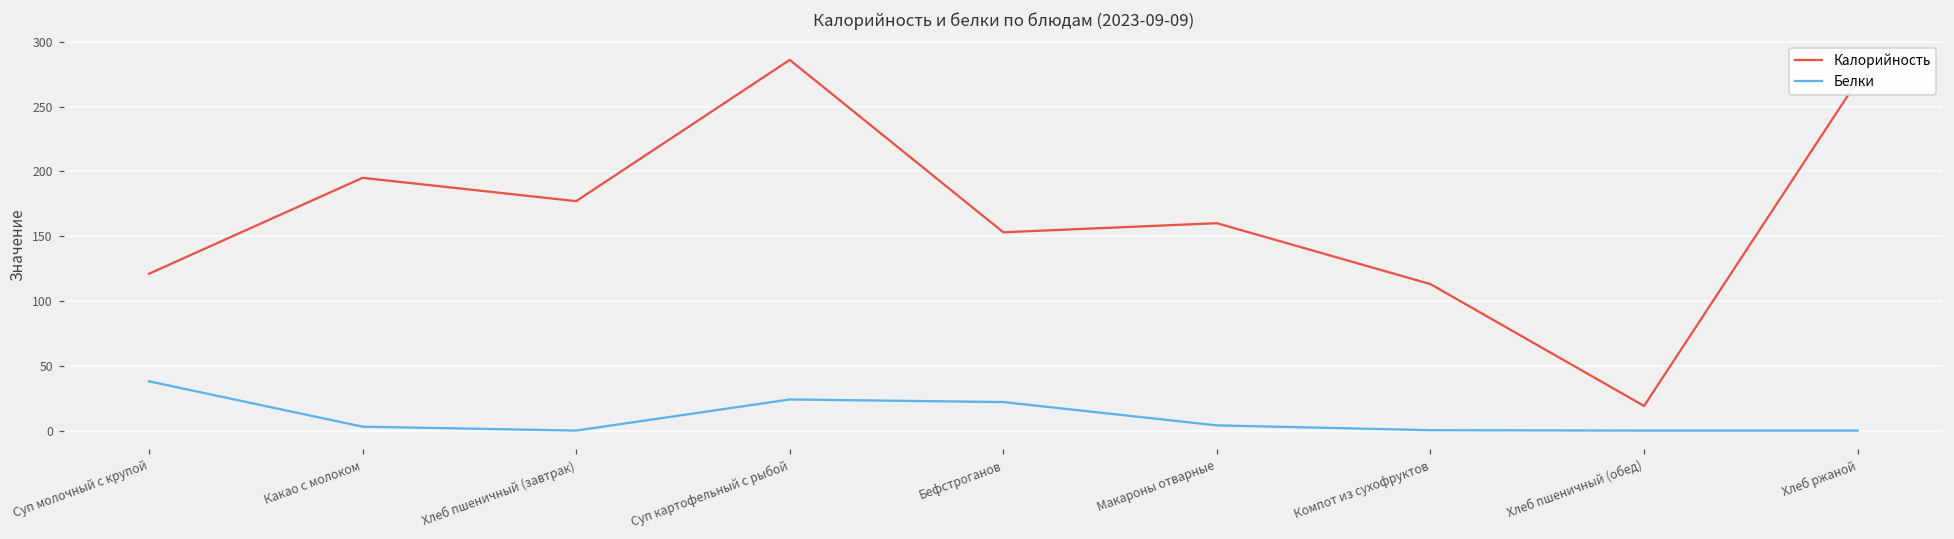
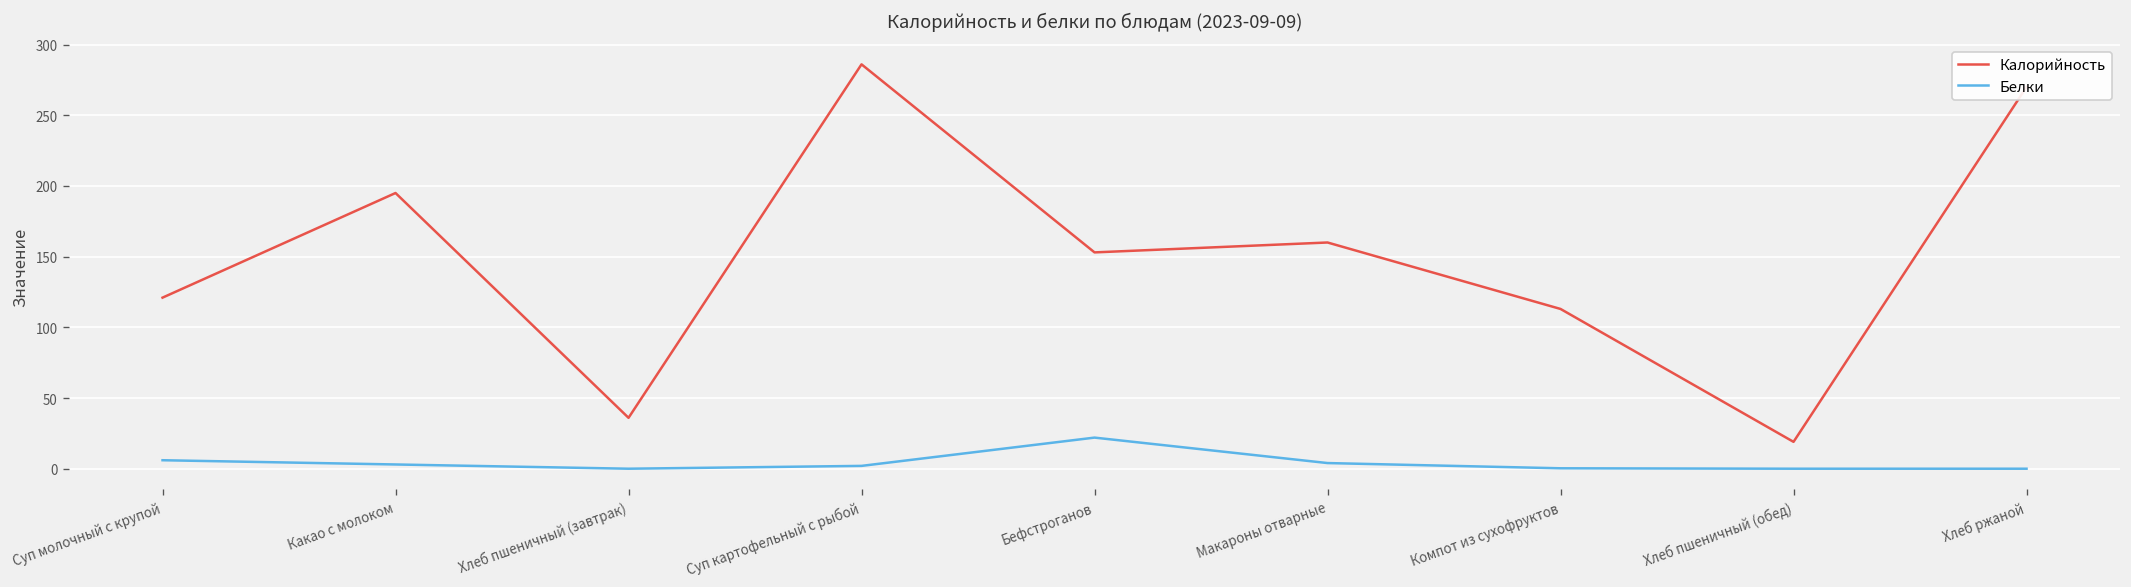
  {
    "Калорийность": {
      "Суп молочный с крупой": 121,
      "Какао с молоком": 195,
-     "Хлеб пшеничный (завтрак)": 177,
+     "Хлеб пшеничный (завтрак)": 36,
      "Суп картофельный с рыбой": 286,
      "Бефстроганов": 153,
      "Макароны отварные": 160,
      "Компот из сухофруктов": 113,
      "Хлеб пшеничный (обед)": 19
    },
    "Белки": {
-     "Суп молочный с крупой": 38,
+     "Суп молочный с крупой": 6,
      "Какао с молоком": 3,
      "Хлеб пшеничный (завтрак)": 0,
-     "Суп картофельный с рыбой": 24,
+     "Суп картофельный с рыбой": 2,
      "Бефстроганов": 22,
      "Макароны отварные": 4,
      "Компот из сухофруктов": 0,
      "Хлеб пшеничный (обед)": 0,
      "Хлеб ржаной": 0
    }
  }
